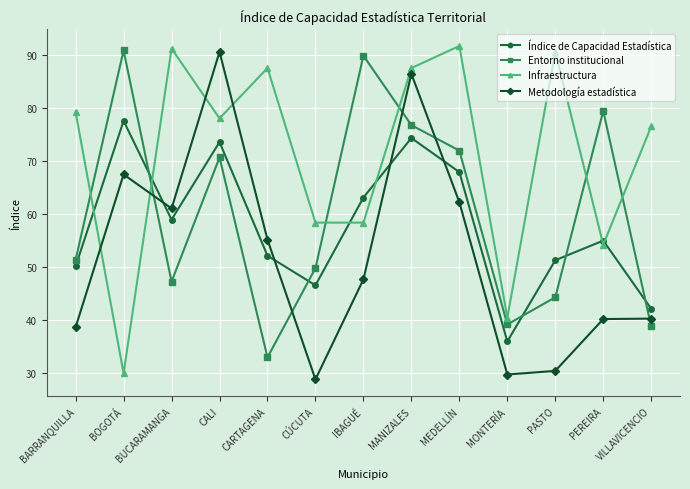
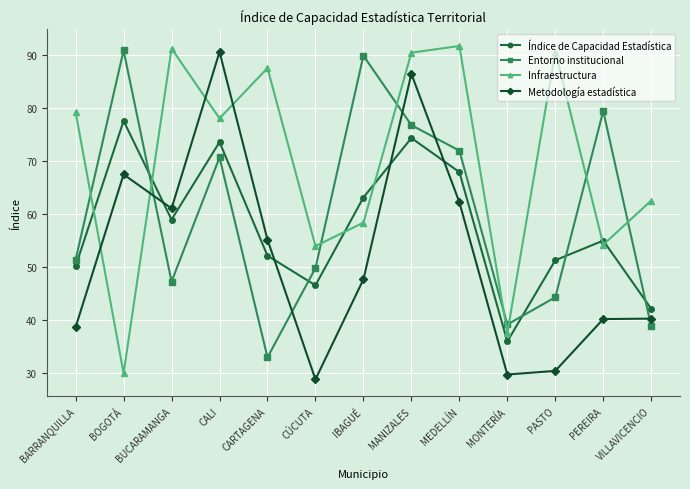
  {
    "Infraestructura": {
      "BARRANQUILLA": 79,
      "BOGOTÁ": 30,
      "BUCARAMANGA": 91,
      "CALI": 78,
      "CARTAGENA": 88,
-     "CÚCUTA": 58,
+     "CÚCUTA": 54,
      "IBAGUÉ": 58,
-     "MANIZALES": 88,
+     "MANIZALES": 90,
      "MEDELLÍN": 92,
-     "MONTERÍA": 40,
+     "MONTERÍA": 38,
      "PEREIRA": 54,
-     "VILLAVICENCIO": 77
+     "VILLAVICENCIO": 63
    }
  }
